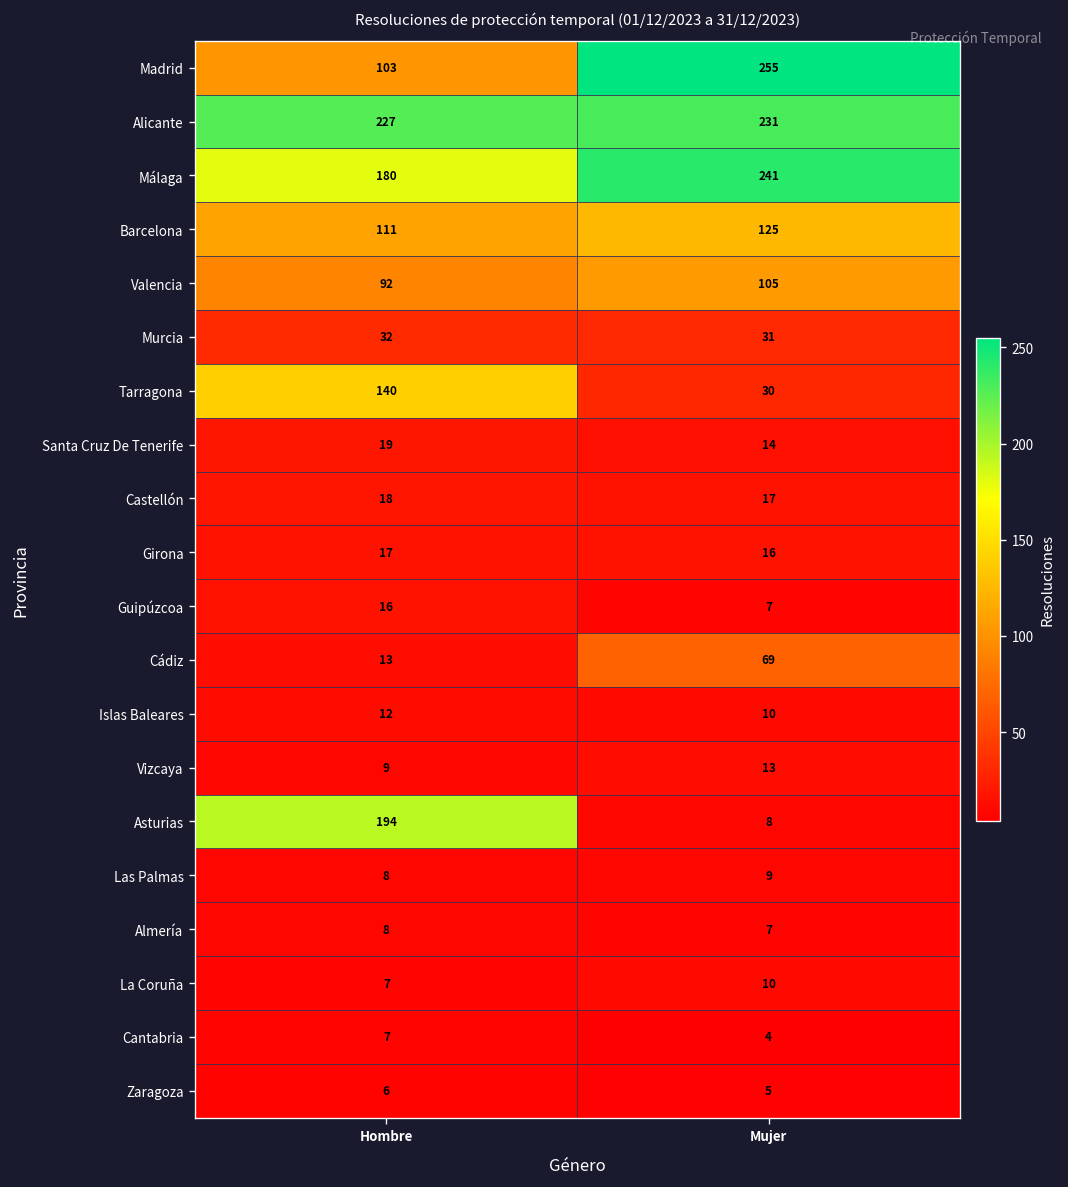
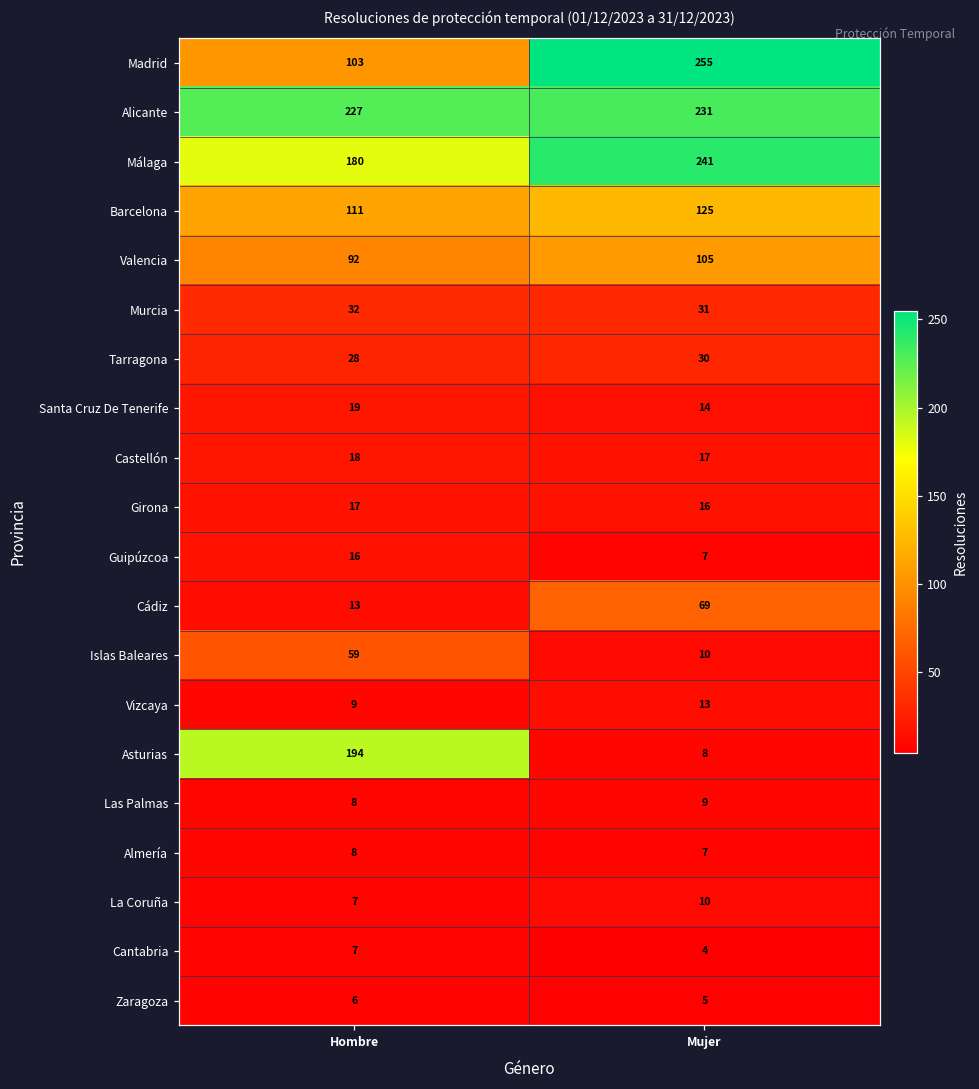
  {
    "Madrid": {
      "Hombre": 103,
      "Mujer": 255
    },
    "Alicante": {
      "Hombre": 227,
      "Mujer": 231
    },
    "Málaga": {
      "Hombre": 180,
      "Mujer": 241
    },
    "Barcelona": {
      "Hombre": 111,
      "Mujer": 125
    },
    "Valencia": {
      "Hombre": 92,
      "Mujer": 105
    },
    "Murcia": {
      "Hombre": 32,
      "Mujer": 31
    },
    "Tarragona": {
-     "Hombre": 140,
+     "Hombre": 28,
      "Mujer": 30
    },
    "Santa Cruz De Tenerife": {
      "Hombre": 19,
      "Mujer": 14
    },
    "Castellón": {
      "Hombre": 18,
      "Mujer": 17
    },
    "Girona": {
      "Hombre": 17,
      "Mujer": 16
    },
    "Guipúzcoa": {
      "Hombre": 16,
      "Mujer": 7
    },
    "Cádiz": {
      "Hombre": 13,
      "Mujer": 69
    },
    "Islas Baleares": {
-     "Hombre": 12,
+     "Hombre": 59,
      "Mujer": 10
    },
    "Vizcaya": {
      "Hombre": 9,
      "Mujer": 13
    },
    "Asturias": {
      "Hombre": 194,
      "Mujer": 8
    },
    "Las Palmas": {
      "Hombre": 8,
      "Mujer": 9
    },
    "Almería": {
      "Hombre": 8,
      "Mujer": 7
    },
    "La Coruña": {
      "Hombre": 7,
      "Mujer": 10
    },
    "Cantabria": {
      "Hombre": 7,
      "Mujer": 4
    },
    "Zaragoza": {
      "Hombre": 6,
      "Mujer": 5
    }
  }
